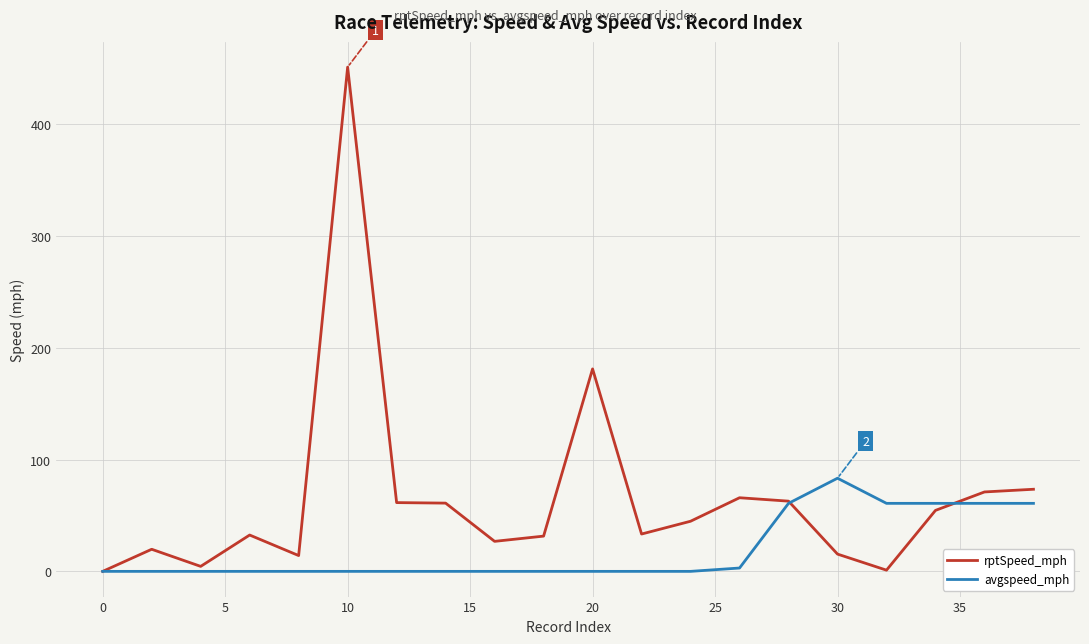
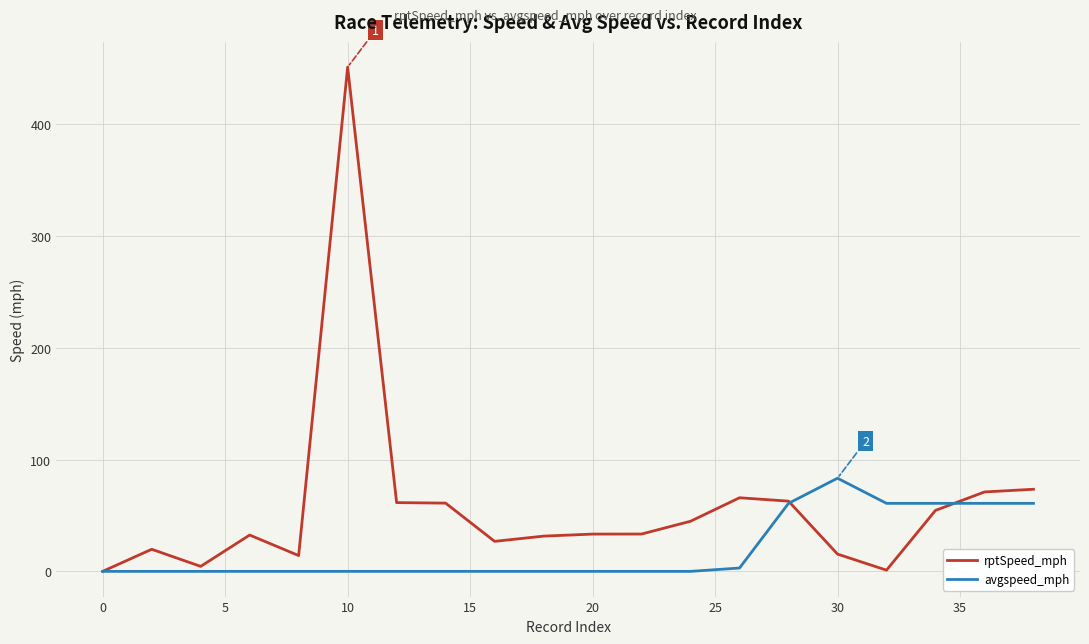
  {
    "rptSpeed_mph": {
      "10": 451,
-     "20": 181,
+     "20": 33,
      "30": 15
    },
    "avgspeed_mph": {
      "10": 0,
      "20": 0,
      "30": 83
    }
  }
